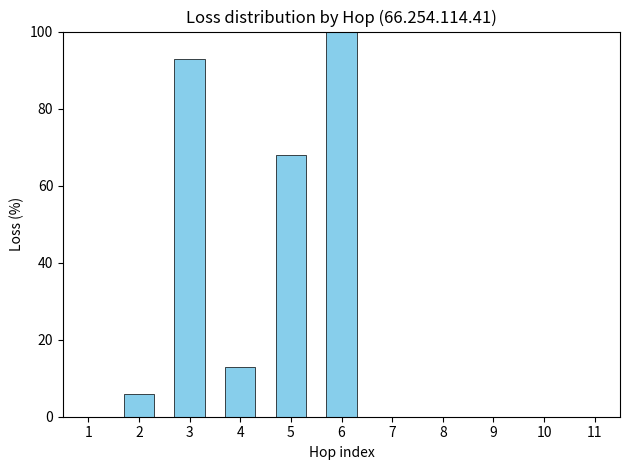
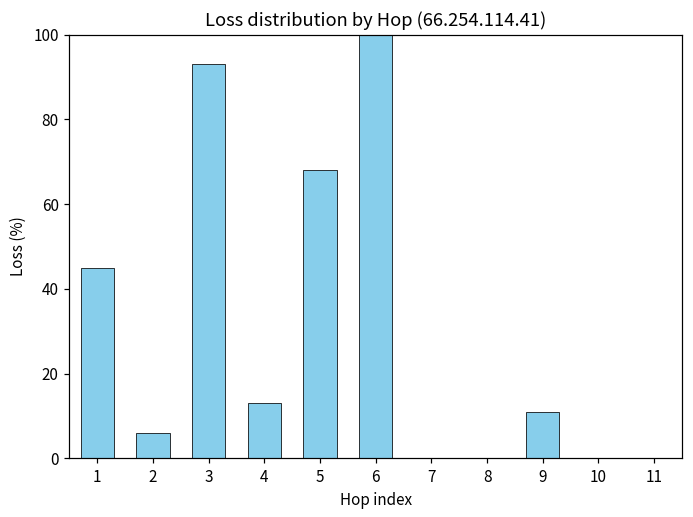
  {
-   "1": 0,
+   "1": 45,
    "2": 6,
    "3": 93,
    "4": 13,
    "5": 68,
    "6": 100,
    "7": 0,
    "8": 0,
-   "9": 0,
+   "9": 11,
    "10": 0,
    "11": 0
  }
